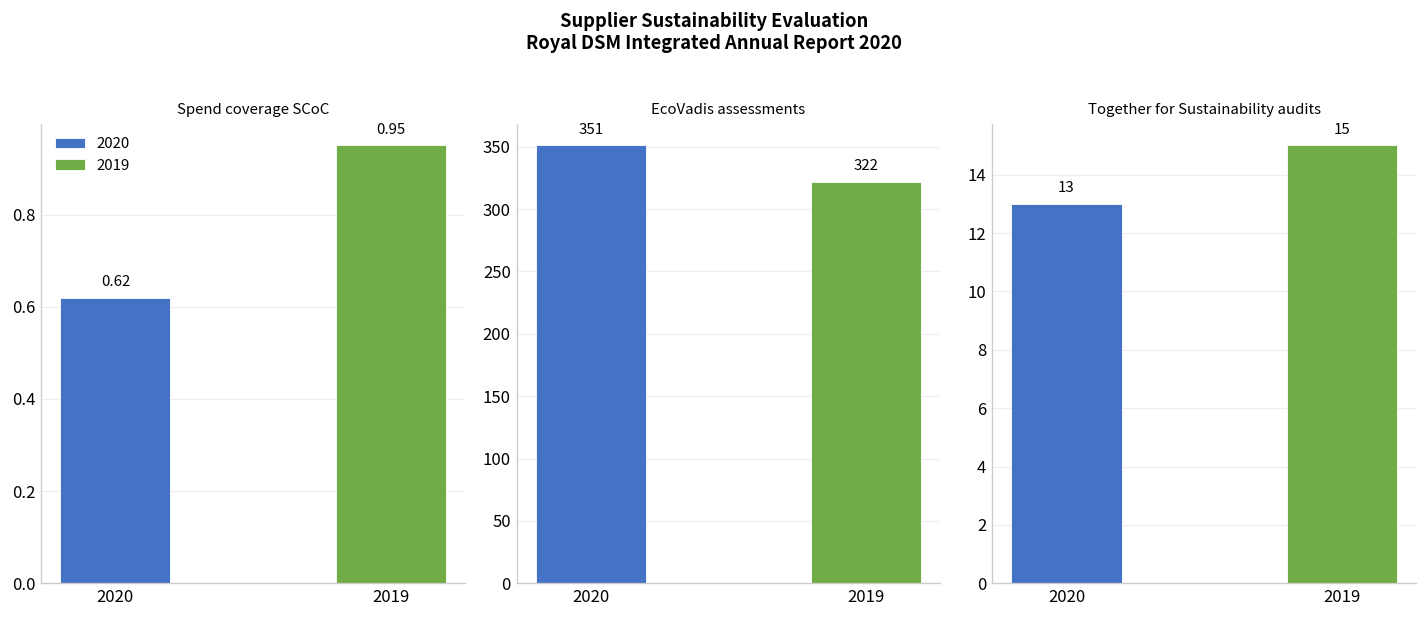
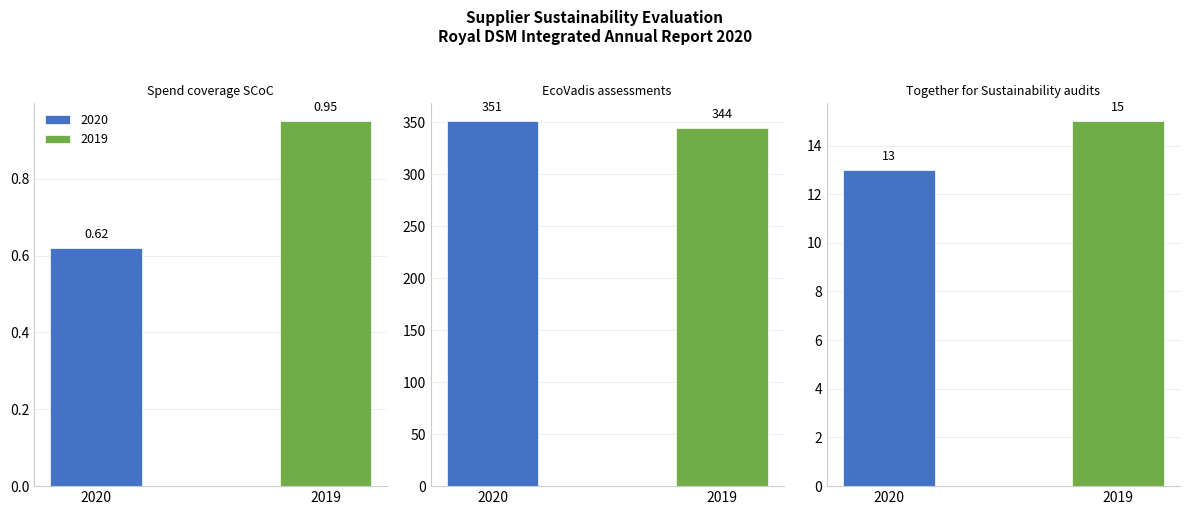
  {
    "Spend coverage SCoC": {
      "2020": 0.62,
      "2019": 0.95
    },
    "EcoVadis assessments": {
      "2020": 351,
-     "2019": 322
+     "2019": 344
    },
    "Together for Sustainability audits": {
      "2020": 13,
      "2019": 15
    }
  }
